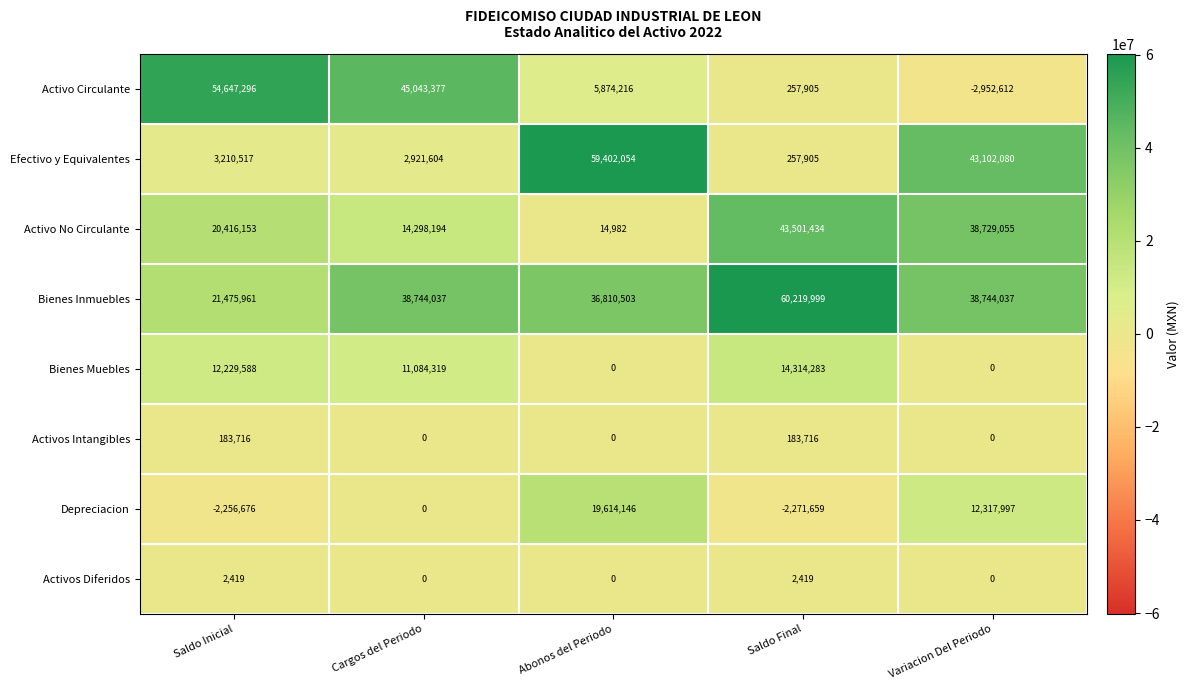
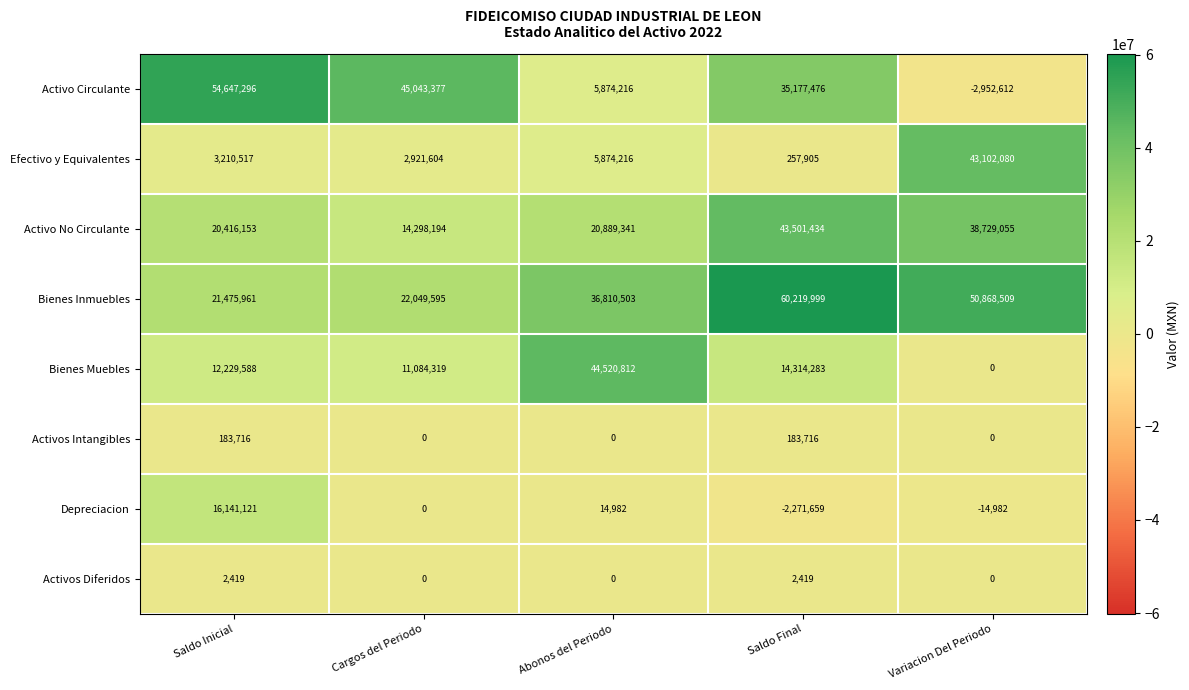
  {
    "Activo Circulante": {
      "Saldo Inicial": "54,647,296",
      "Cargos del Periodo": "45,043,377",
      "Abonos del Periodo": "5,874,216",
-     "Saldo Final": "257,905",
+     "Saldo Final": "35,177,476",
      "Variacion Del Periodo": "-2,952,612"
    },
    "Efectivo y Equivalentes": {
      "Saldo Inicial": "3,210,517",
      "Cargos del Periodo": "2,921,604",
-     "Abonos del Periodo": "59,402,054",
+     "Abonos del Periodo": "5,874,216",
      "Saldo Final": "257,905",
      "Variacion Del Periodo": "43,102,080"
    },
    "Activo No Circulante": {
      "Saldo Inicial": "20,416,153",
      "Cargos del Periodo": "14,298,194",
-     "Abonos del Periodo": "14,982",
+     "Abonos del Periodo": "20,889,341",
      "Saldo Final": "43,501,434",
      "Variacion Del Periodo": "38,729,055"
    },
    "Bienes Inmuebles": {
      "Saldo Inicial": "21,475,961",
-     "Cargos del Periodo": "38,744,037",
+     "Cargos del Periodo": "22,049,595",
      "Abonos del Periodo": "36,810,503",
      "Saldo Final": "60,219,999",
-     "Variacion Del Periodo": "38,744,037"
+     "Variacion Del Periodo": "50,868,509"
    },
    "Bienes Muebles": {
      "Saldo Inicial": "12,229,588",
      "Cargos del Periodo": "11,084,319",
-     "Abonos del Periodo": "0",
+     "Abonos del Periodo": "44,520,812",
      "Saldo Final": "14,314,283",
      "Variacion Del Periodo": "0"
    },
    "Activos Intangibles": {
      "Saldo Inicial": "183,716",
      "Cargos del Periodo": "0",
      "Abonos del Periodo": "0",
      "Saldo Final": "183,716",
      "Variacion Del Periodo": "0"
    },
    "Depreciacion": {
-     "Saldo Inicial": "-2,256,676",
+     "Saldo Inicial": "16,141,121",
      "Cargos del Periodo": "0",
-     "Abonos del Periodo": "19,614,146",
+     "Abonos del Periodo": "14,982",
      "Saldo Final": "-2,271,659",
-     "Variacion Del Periodo": "12,317,997"
+     "Variacion Del Periodo": "-14,982"
    },
    "Activos Diferidos": {
      "Saldo Inicial": "2,419",
      "Cargos del Periodo": "0",
      "Abonos del Periodo": "0",
      "Saldo Final": "2,419",
      "Variacion Del Periodo": "0"
    }
  }
